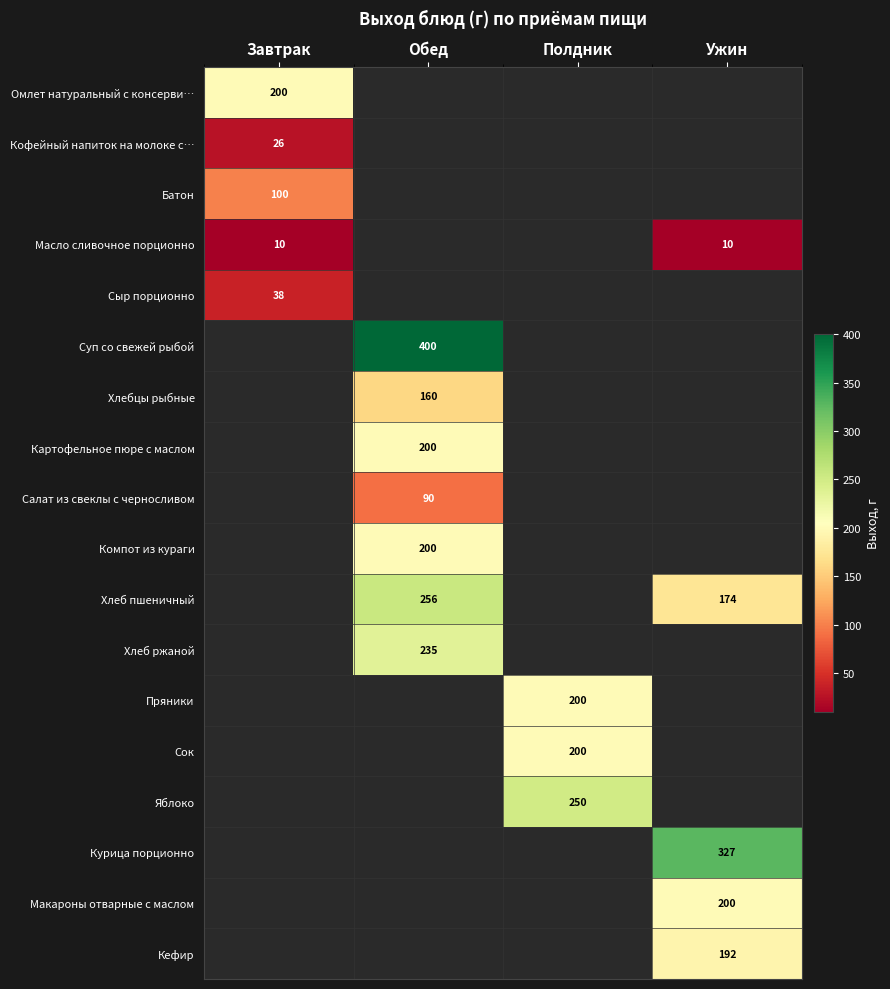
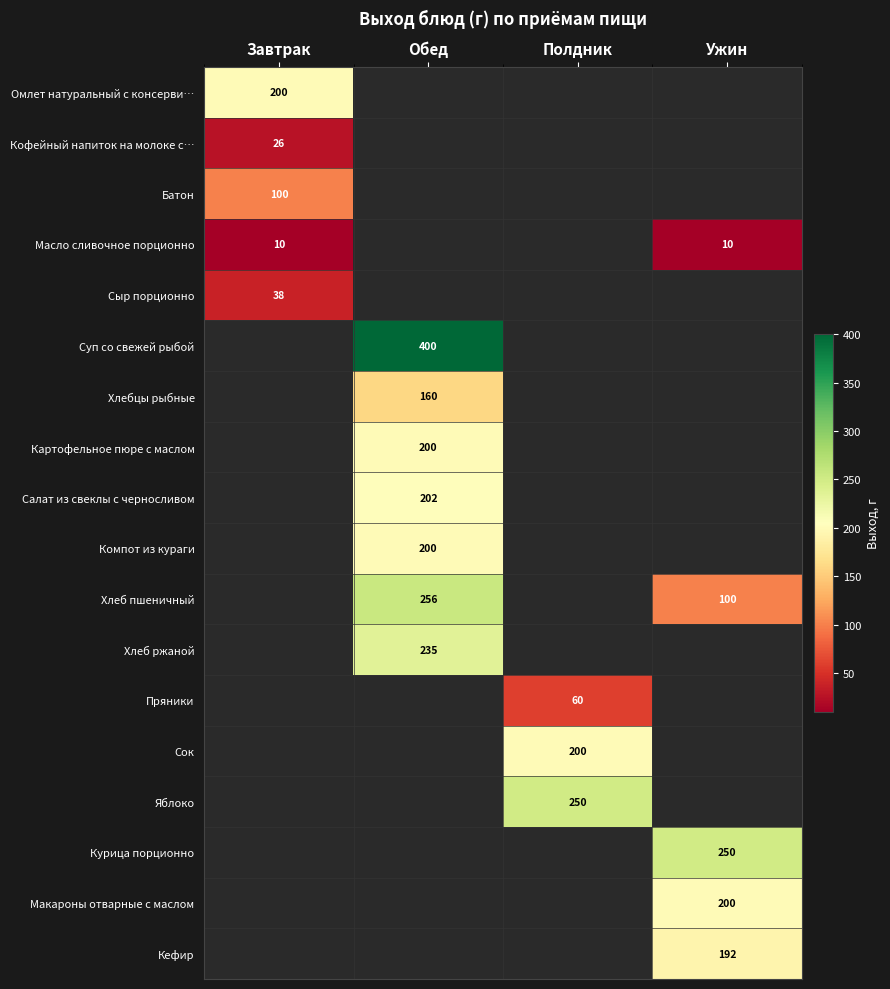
  {
    "Омлет натуральный с консерви…": {
      "Завтрак": 200
    },
    "Кофейный напиток на молоке с…": {
      "Завтрак": 26
    },
    "Батон": {
      "Завтрак": 100
    },
    "Масло сливочное порционно": {
      "Завтрак": 10,
      "Ужин": 10
    },
    "Сыр порционно": {
      "Завтрак": 38
    },
    "Суп со свежей рыбой": {
      "Обед": 400
    },
    "Хлебцы рыбные": {
      "Обед": 160
    },
    "Картофельное пюре с маслом": {
      "Обед": 200
    },
    "Салат из свеклы с черносливом": {
-     "Обед": 90
+     "Обед": 202
    },
    "Компот из кураги": {
      "Обед": 200
    },
    "Хлеб пшеничный": {
      "Обед": 256,
-     "Ужин": 174
+     "Ужин": 100
    },
    "Хлеб ржаной": {
      "Обед": 235
    },
    "Пряники": {
-     "Полдник": 200
+     "Полдник": 60
    },
    "Сок": {
      "Полдник": 200
    },
    "Яблоко": {
      "Полдник": 250
    },
    "Курица порционно": {
-     "Ужин": 327
+     "Ужин": 250
    },
    "Макароны отварные с маслом": {
      "Ужин": 200
    },
    "Кефир": {
      "Ужин": 192
    }
  }
